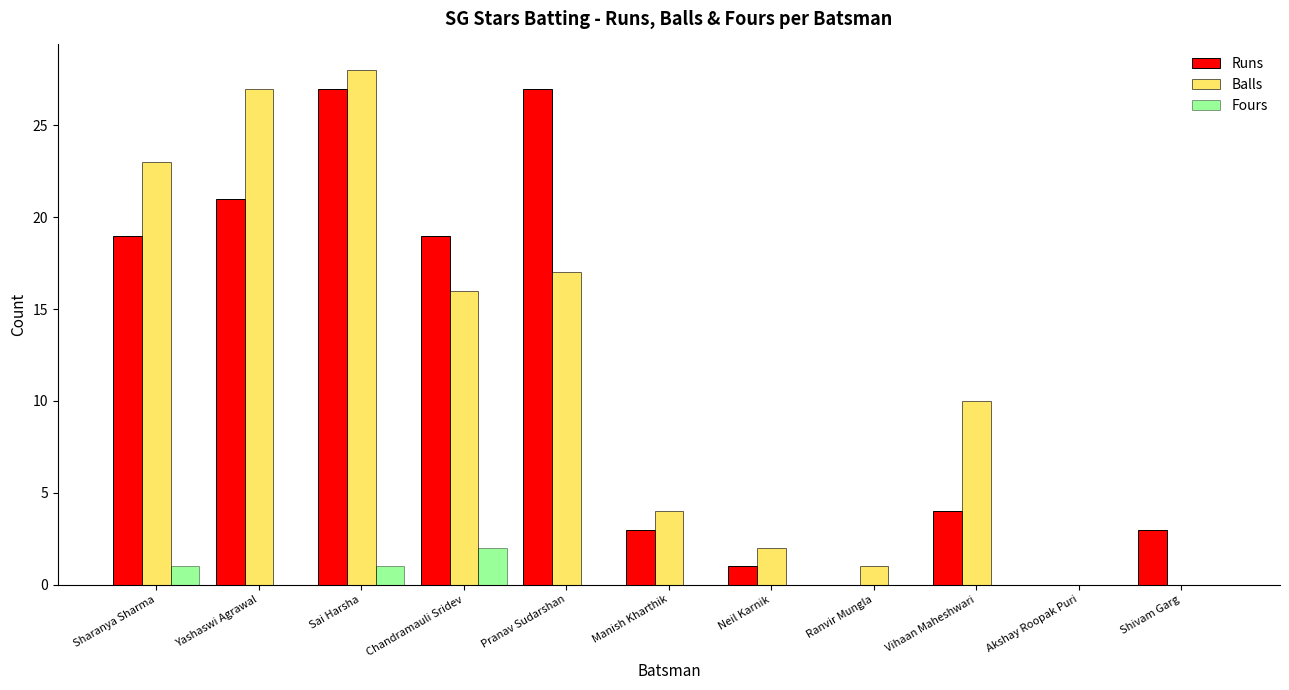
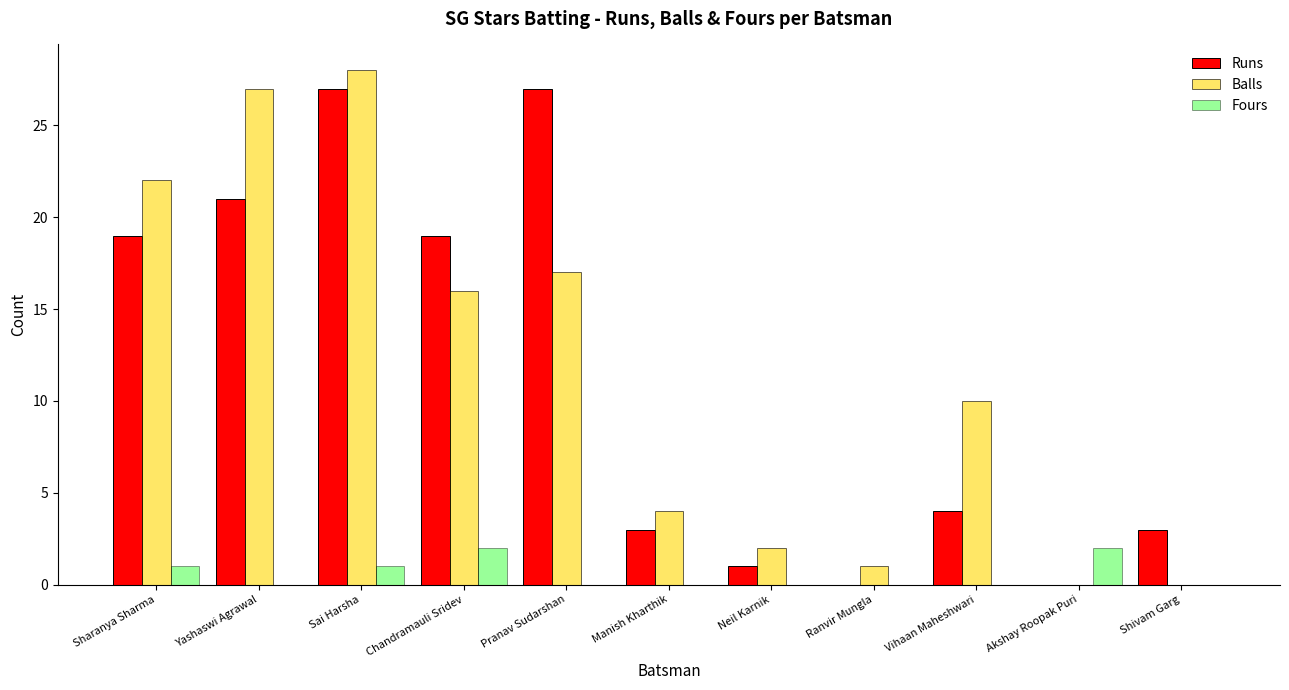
  {
    "Runs": {
      "Sharanya Sharma": 19,
      "Yashaswi Agrawal": 21,
      "Sai Harsha": 27,
      "Chandramauli Sridev": 19,
      "Pranav Sudarshan": 27,
      "Manish Kharthik": 3,
      "Neil Karnik": 1,
      "Ranvir Mungla": 0,
      "Vihaan Maheshwari": 4,
      "Akshay Roopak Puri": 0,
      "Shivam Garg": 3
    },
    "Balls": {
-     "Sharanya Sharma": 23,
+     "Sharanya Sharma": 22,
      "Yashaswi Agrawal": 27,
      "Sai Harsha": 28,
      "Chandramauli Sridev": 16,
      "Pranav Sudarshan": 17,
      "Manish Kharthik": 4,
      "Neil Karnik": 2,
      "Ranvir Mungla": 1,
      "Vihaan Maheshwari": 10,
      "Akshay Roopak Puri": 0,
      "Shivam Garg": 0
    },
    "Fours": {
      "Sharanya Sharma": 1,
      "Yashaswi Agrawal": 0,
      "Sai Harsha": 1,
      "Chandramauli Sridev": 2,
      "Pranav Sudarshan": 0,
      "Manish Kharthik": 0,
      "Neil Karnik": 0,
      "Ranvir Mungla": 0,
      "Vihaan Maheshwari": 0,
-     "Akshay Roopak Puri": 0,
+     "Akshay Roopak Puri": 2,
      "Shivam Garg": 0
    }
  }
